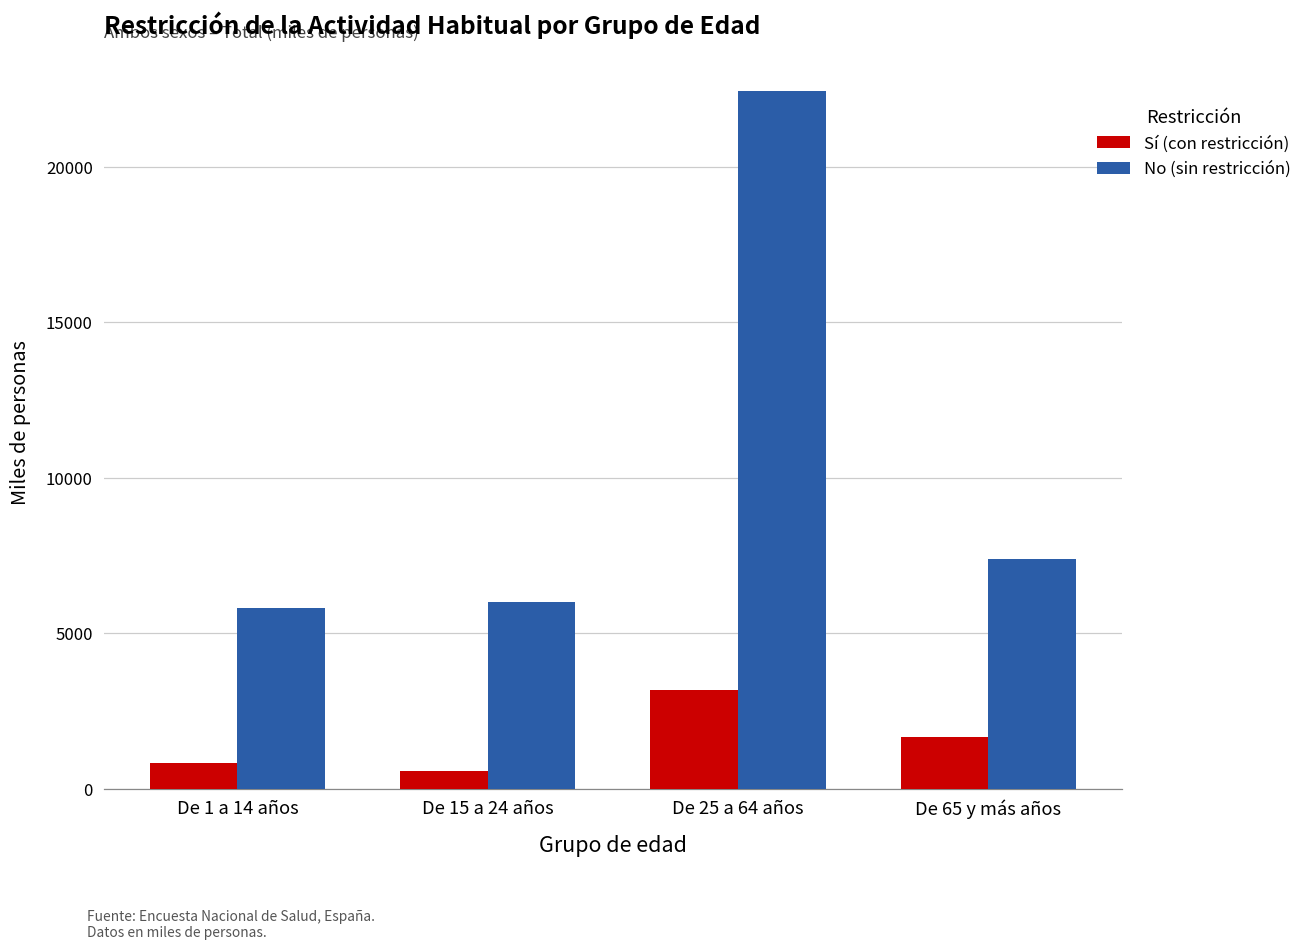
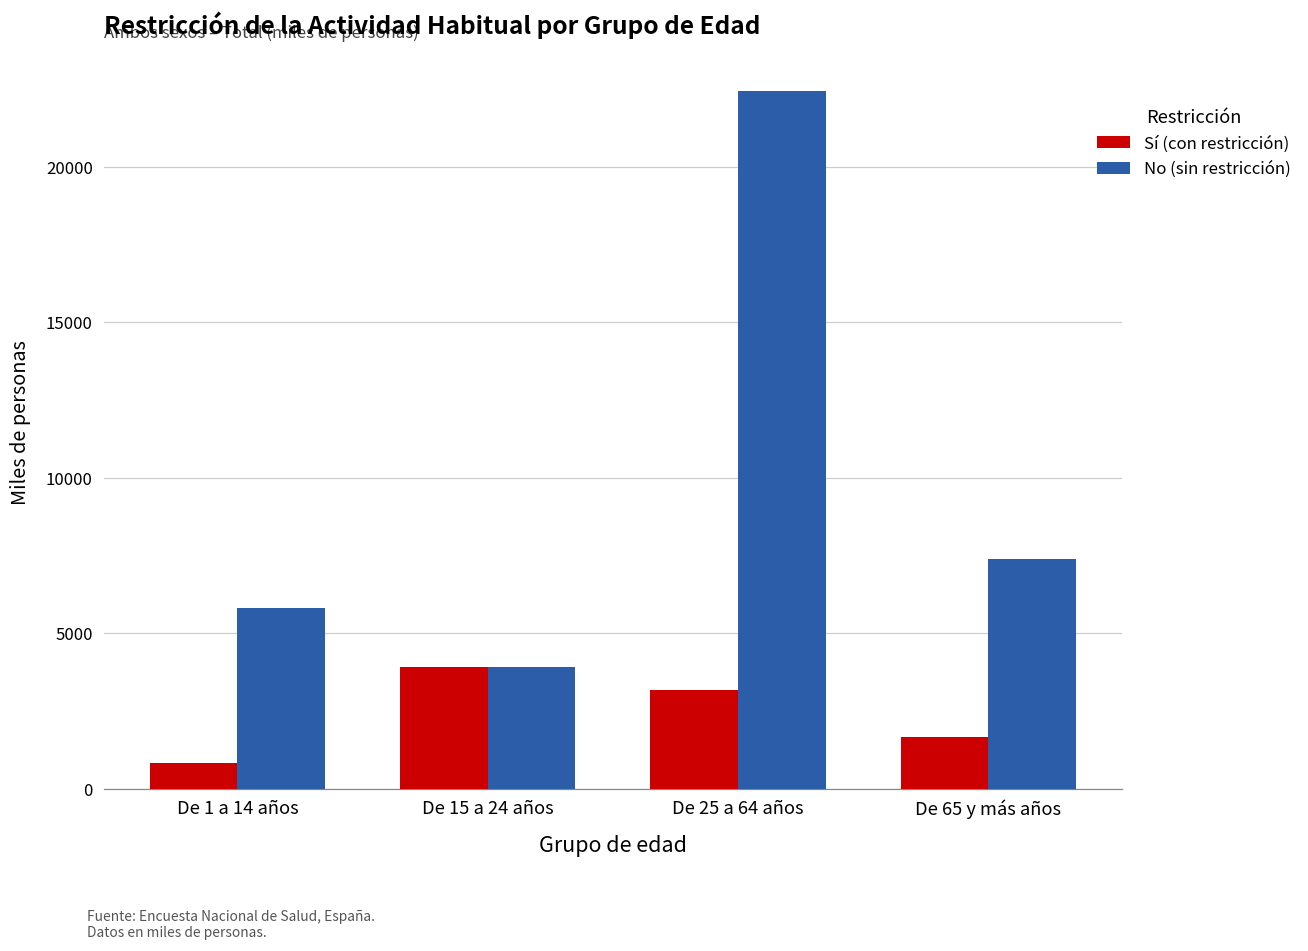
  {
    "Sí (con restricción)": {
      "De 1 a 14 años": 800,
-     "De 15 a 24 años": 600,
+     "De 15 a 24 años": 3900,
      "De 25 a 64 años": 3200,
      "De 65 y más años": 1700
    },
    "No (sin restricción)": {
      "De 1 a 14 años": 5800,
-     "De 15 a 24 años": 6000,
+     "De 15 a 24 años": 3900,
      "De 25 a 64 años": 22400,
      "De 65 y más años": 7400
    }
  }
